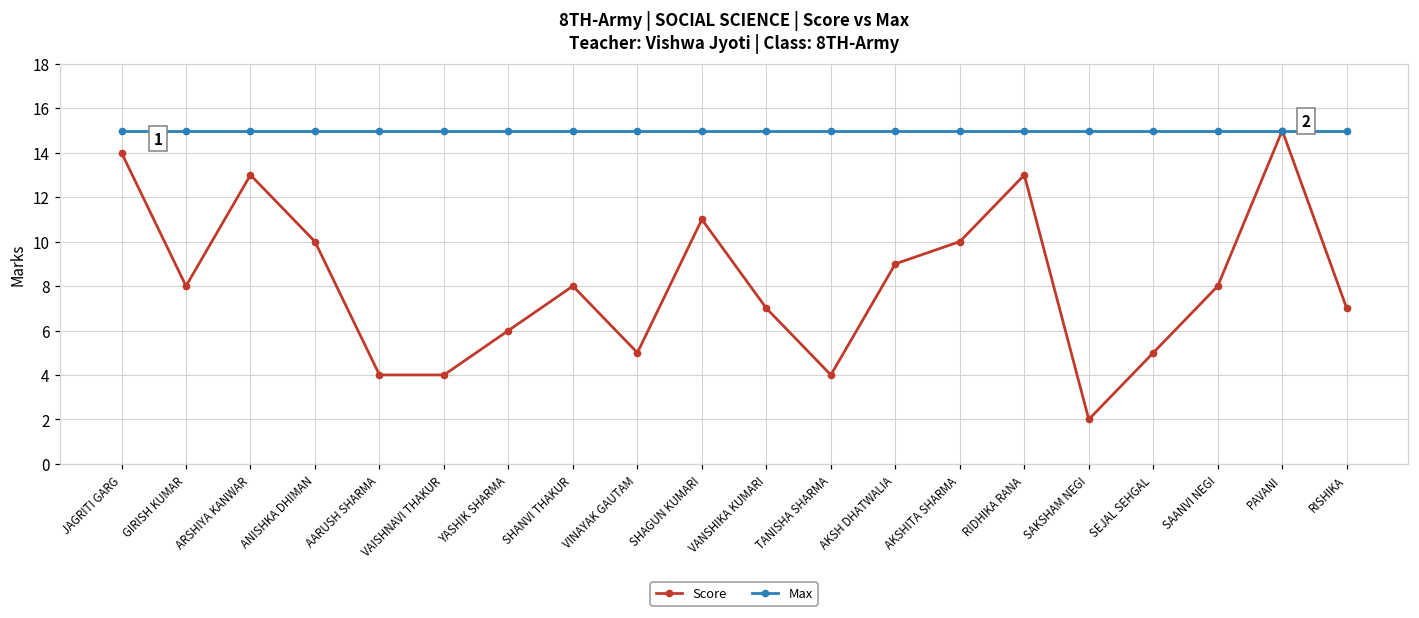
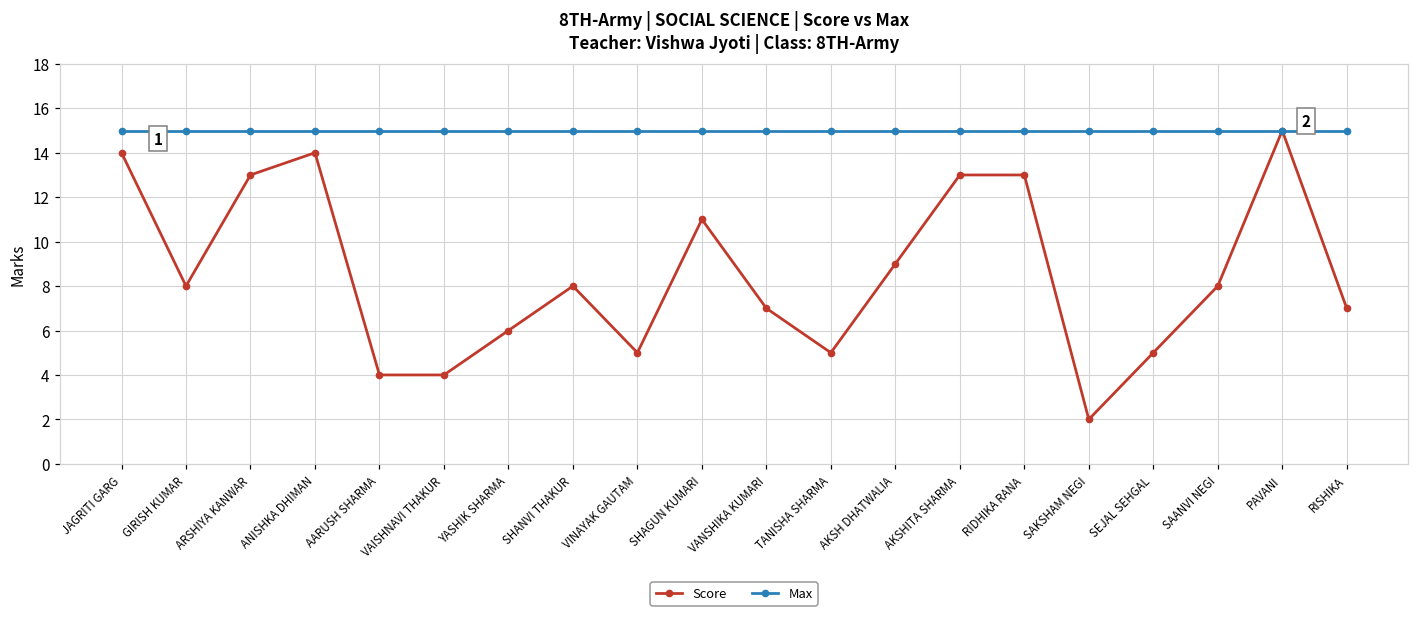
  {
    "Score": {
      "JAGRITI GARG": 14,
      "GIRISH KUMAR": 8,
      "ARSHIYA KANWAR": 13,
-     "ANISHKA DHIMAN": 10,
+     "ANISHKA DHIMAN": 14,
      "AARUSH SHARMA": 4,
      "VAISHNAVI THAKUR": 4,
      "YASHIK SHARMA": 6,
      "SHANVI THAKUR": 8,
      "VINAYAK GAUTAM": 5,
      "SHAGUN KUMARI": 11,
      "VANSHIKA KUMARI": 7,
-     "TANISHA SHARMA": 4,
+     "TANISHA SHARMA": 5,
      "AKSH DHATWALIA": 9,
-     "AKSHITA SHARMA": 10,
+     "AKSHITA SHARMA": 13,
      "RIDHIKA RANA": 13,
      "SAKSHAM NEGI": 2,
      "SEJAL SEHGAL": 5,
      "SAANVI NEGI": 8,
      "RISHIKA": 7
    },
    "Max": {
      "JAGRITI GARG": 15,
      "ARSHIYA KANWAR": 15,
      "ANISHKA DHIMAN": 15,
      "AARUSH SHARMA": 15,
      "VAISHNAVI THAKUR": 15,
      "YASHIK SHARMA": 15,
      "SHANVI THAKUR": 15,
      "VINAYAK GAUTAM": 15,
      "SHAGUN KUMARI": 15,
      "VANSHIKA KUMARI": 15,
      "TANISHA SHARMA": 15,
      "AKSH DHATWALIA": 15,
      "AKSHITA SHARMA": 15,
      "RIDHIKA RANA": 15,
      "SAKSHAM NEGI": 15,
      "SEJAL SEHGAL": 15,
      "SAANVI NEGI": 15,
      "RISHIKA": 15
    }
  }
